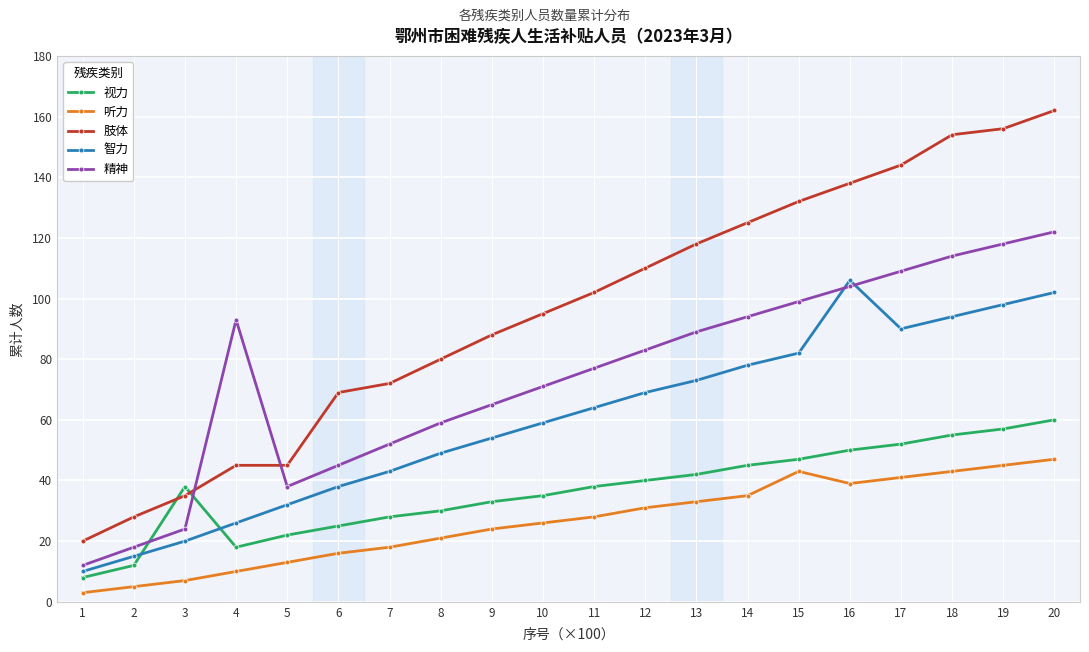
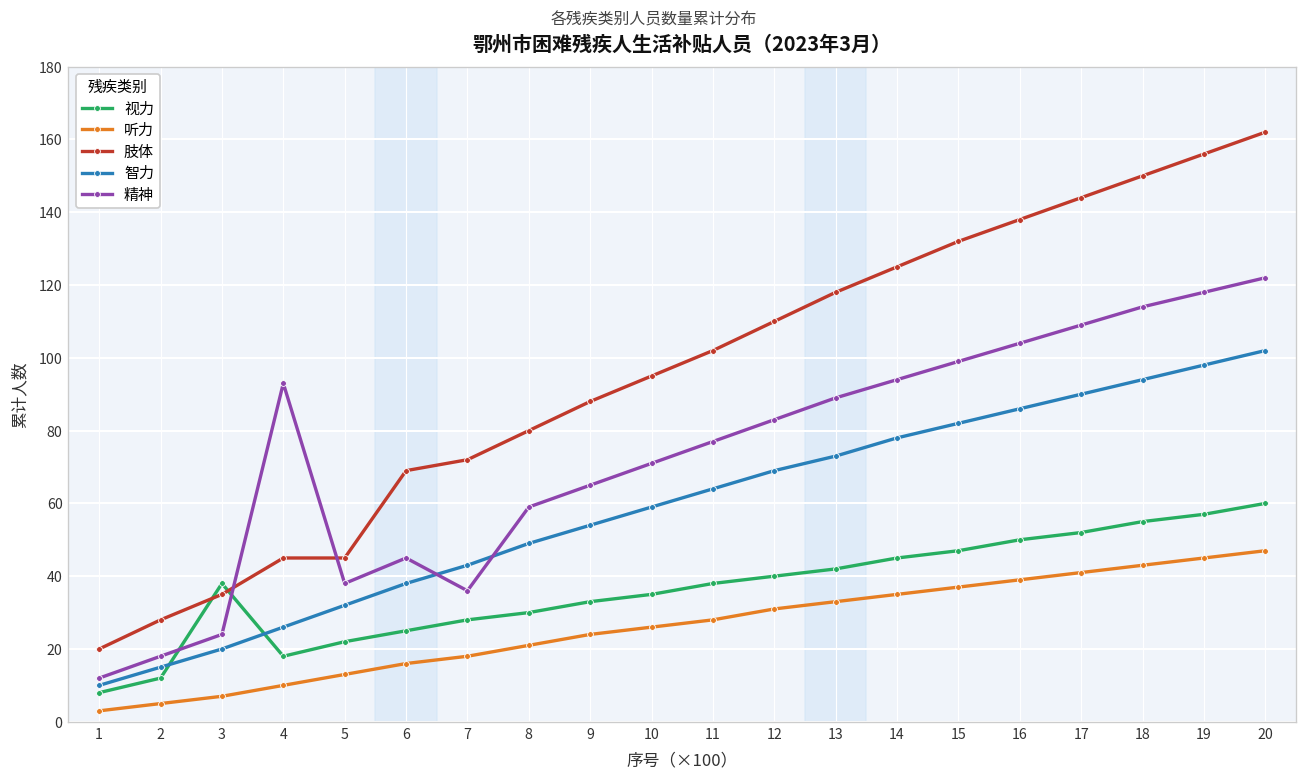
  {
    "视力": {
      "1": 8,
      "2": 12,
      "3": 38,
      "4": 18,
      "5": 22,
      "6": 25,
      "7": 28,
      "8": 30,
      "9": 33,
      "10": 35,
      "11": 38,
      "12": 40,
      "13": 42,
      "14": 45,
      "15": 47,
      "16": 50,
      "17": 52,
      "18": 55,
      "19": 57,
      "20": 60
    },
    "听力": {
      "1": 3,
      "2": 5,
      "3": 7,
      "4": 10,
      "5": 13,
      "6": 16,
      "7": 18,
      "8": 21,
      "9": 24,
      "10": 26,
      "11": 28,
      "12": 31,
      "13": 33,
      "14": 35,
-     "15": 43,
+     "15": 37,
      "16": 39,
      "17": 41,
      "18": 43,
      "19": 45,
      "20": 47
    },
    "肢体": {
      "1": 20,
      "2": 28,
      "3": 35,
      "4": 45,
      "5": 45,
      "6": 69,
      "7": 72,
      "8": 80,
      "9": 88,
      "10": 95,
      "11": 102,
      "12": 110,
      "13": 118,
      "14": 125,
      "15": 132,
      "16": 138,
      "17": 144,
-     "18": 154,
+     "18": 150,
      "19": 156,
      "20": 162
    },
    "智力": {
      "1": 10,
      "2": 15,
      "3": 20,
      "4": 26,
      "5": 32,
      "6": 38,
      "7": 43,
      "8": 49,
      "9": 54,
      "10": 59,
      "11": 64,
      "12": 69,
      "13": 73,
      "14": 78,
      "15": 82,
-     "16": 106,
+     "16": 86,
      "17": 90,
      "18": 94,
      "19": 98,
      "20": 102
    },
    "精神": {
      "1": 12,
      "2": 18,
      "3": 24,
      "4": 93,
      "5": 38,
      "6": 45,
-     "7": 52,
+     "7": 36,
      "8": 59,
      "9": 65,
      "10": 71,
      "11": 77,
      "12": 83,
      "13": 89,
      "14": 94,
      "15": 99,
      "16": 104,
      "17": 109,
      "18": 114,
      "19": 118,
      "20": 122
    }
  }
